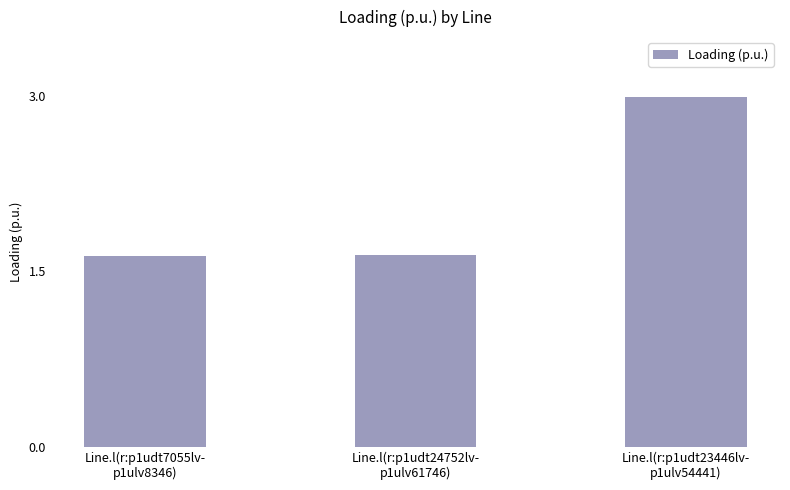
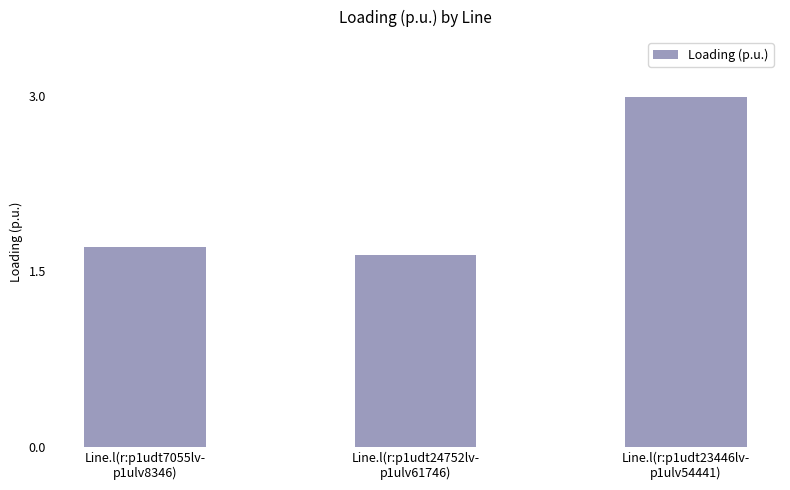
  {
-   "Line.l(r:p1udt7055lv- p1ulv8346)": 1.63,
+   "Line.l(r:p1udt7055lv- p1ulv8346)": 1.70,
    "Line.l(r:p1udt24752lv- p1ulv61746)": 1.64,
    "Line.l(r:p1udt23446lv- p1ulv54441)": 2.99
  }
